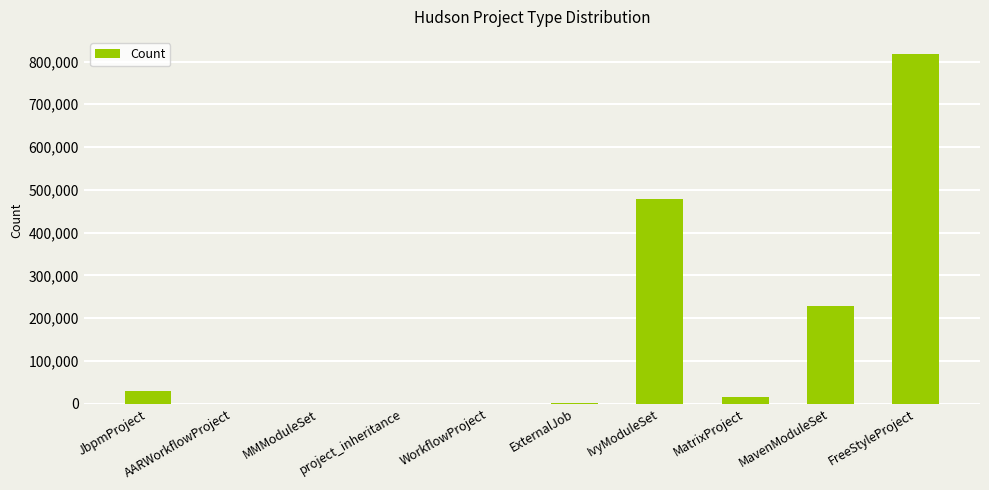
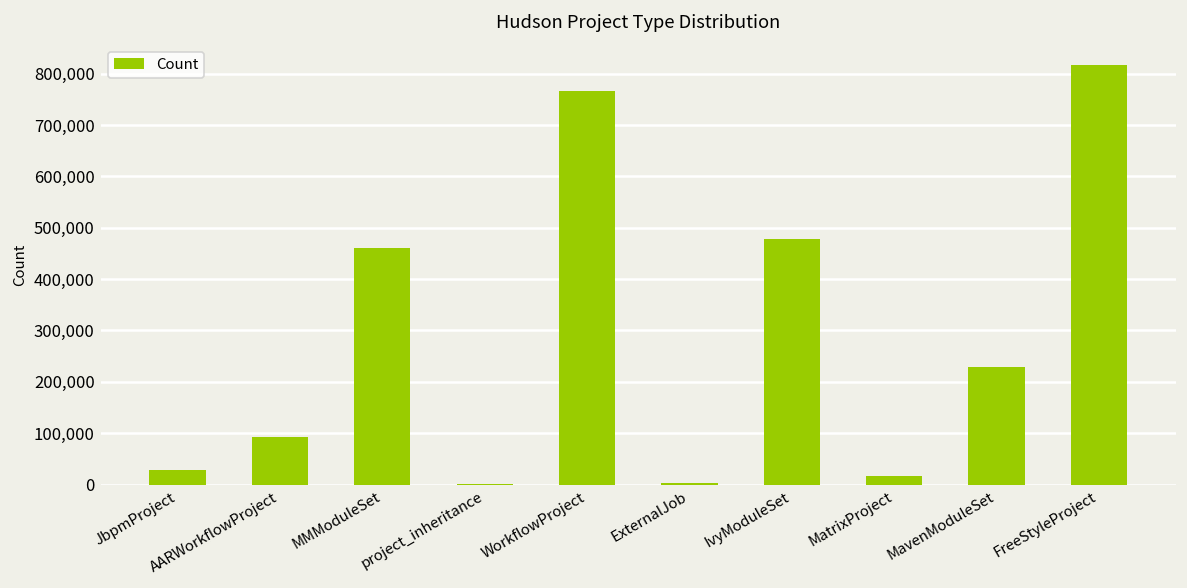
  {
    "JbpmProject": "30,000",
-   "AARWorkflowProject": "0",
-   "MMModuleSet": "0",
-   "WorkflowProject": "0",
+   "AARWorkflowProject": "90,000",
+   "MMModuleSet": "460,000",
+   "WorkflowProject": "770,000",
    "IvyModuleSet": "480,000",
    "MatrixProject": "20,000",
    "MavenModuleSet": "230,000",
    "FreeStyleProject": "820,000"
  }
